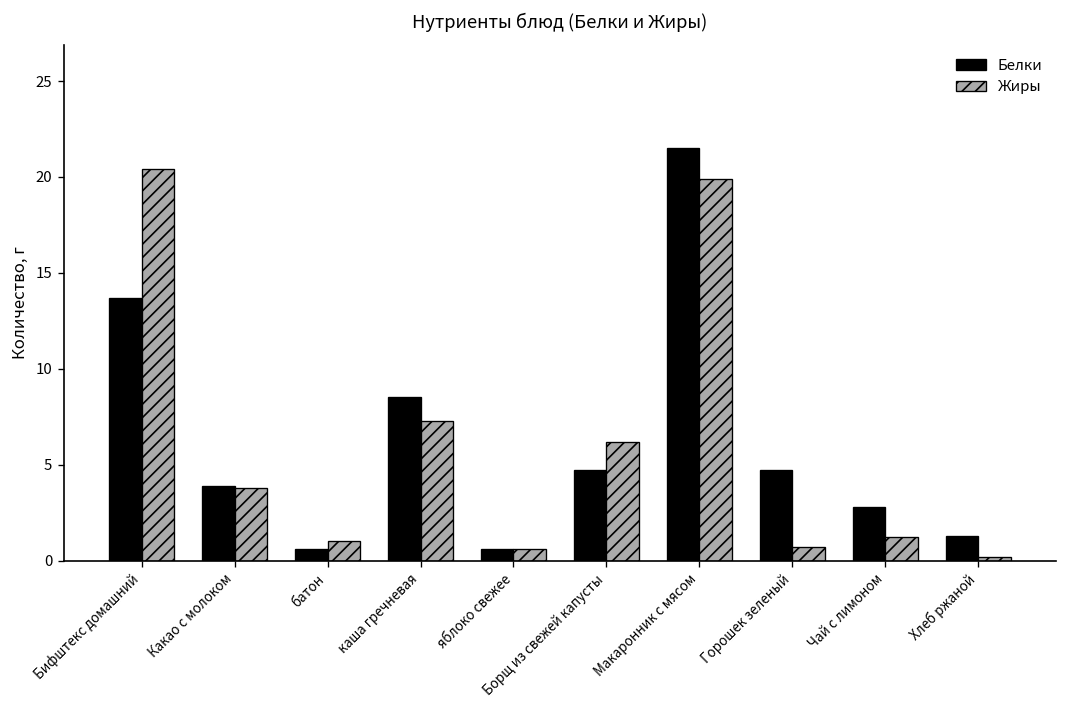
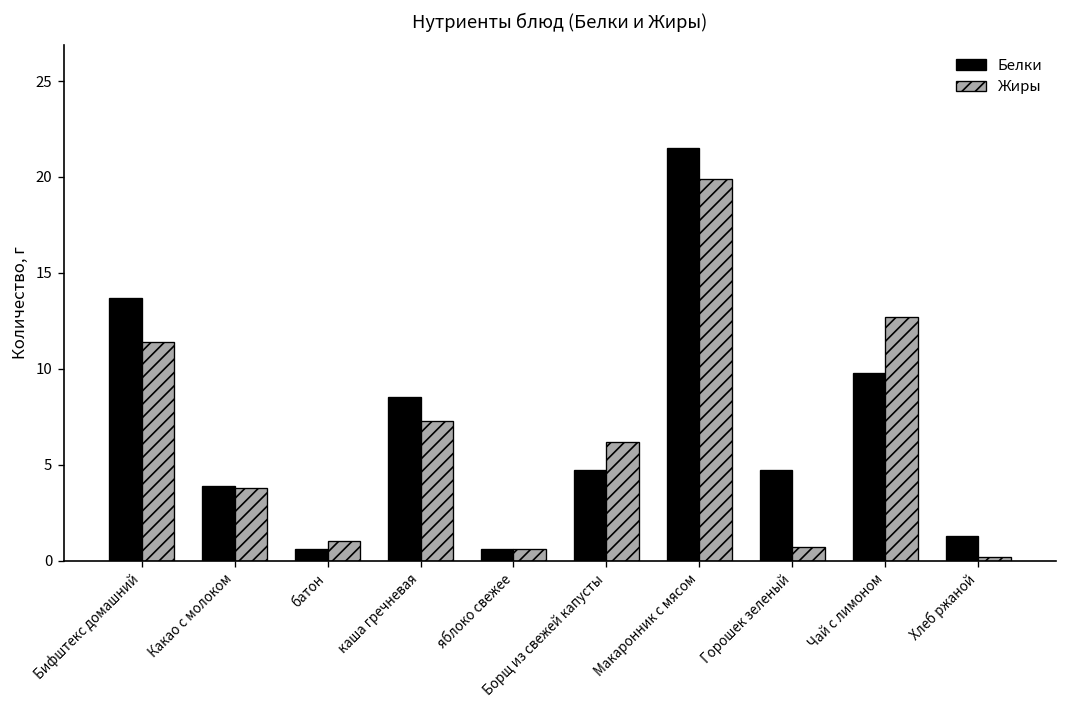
  {
    "Белки": {
      "Бифштекс домашний": 13.7,
      "Какао с молоком": 3.9,
      "батон": 0.6,
      "каша гречневая": 8.5,
      "яблоко свежее": 0.6,
      "Борщ из свежей капусты": 4.7,
      "Макаронник с мясом": 21.5,
      "Горошек зеленый": 4.7,
-     "Чай с лимоном": 2.8,
+     "Чай с лимоном": 9.8,
      "Хлеб ржаной": 1.3
    },
    "Жиры": {
-     "Бифштекс домашний": 20.4,
+     "Бифштекс домашний": 11.4,
      "Какао с молоком": 3.8,
      "батон": 1.0,
      "каша гречневая": 7.3,
      "яблоко свежее": 0.6,
      "Борщ из свежей капусты": 6.2,
      "Макаронник с мясом": 19.9,
      "Горошек зеленый": 0.7,
-     "Чай с лимоном": 1.2,
+     "Чай с лимоном": 12.7,
      "Хлеб ржаной": 0.2
    }
  }
